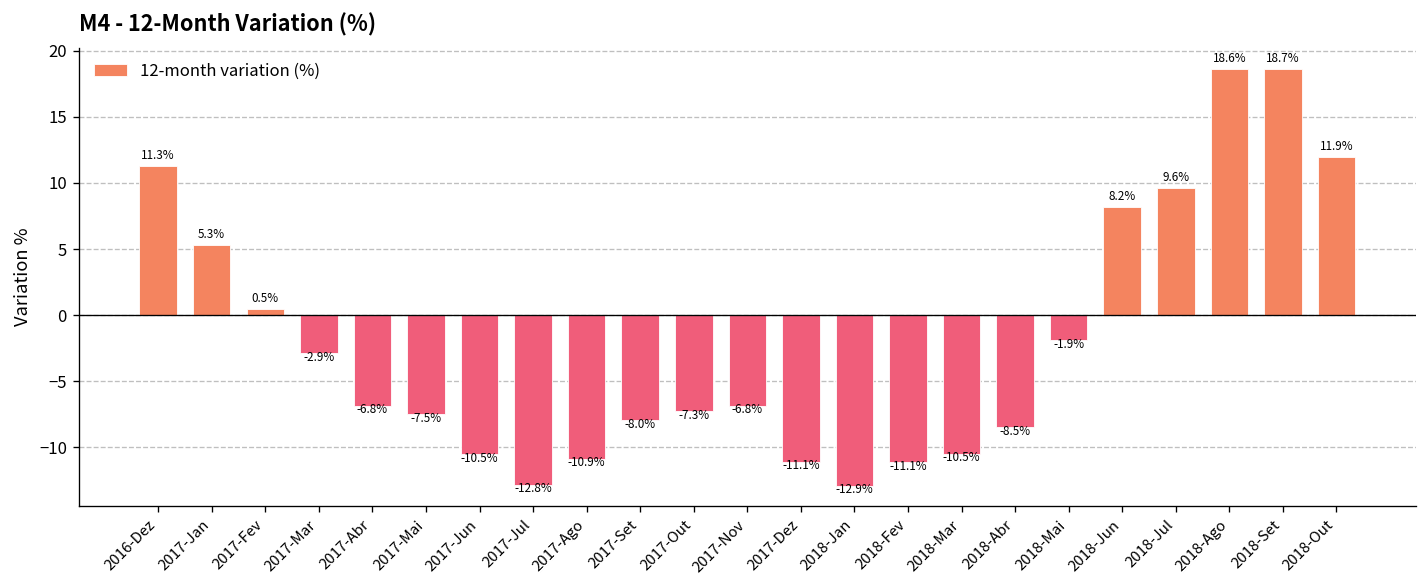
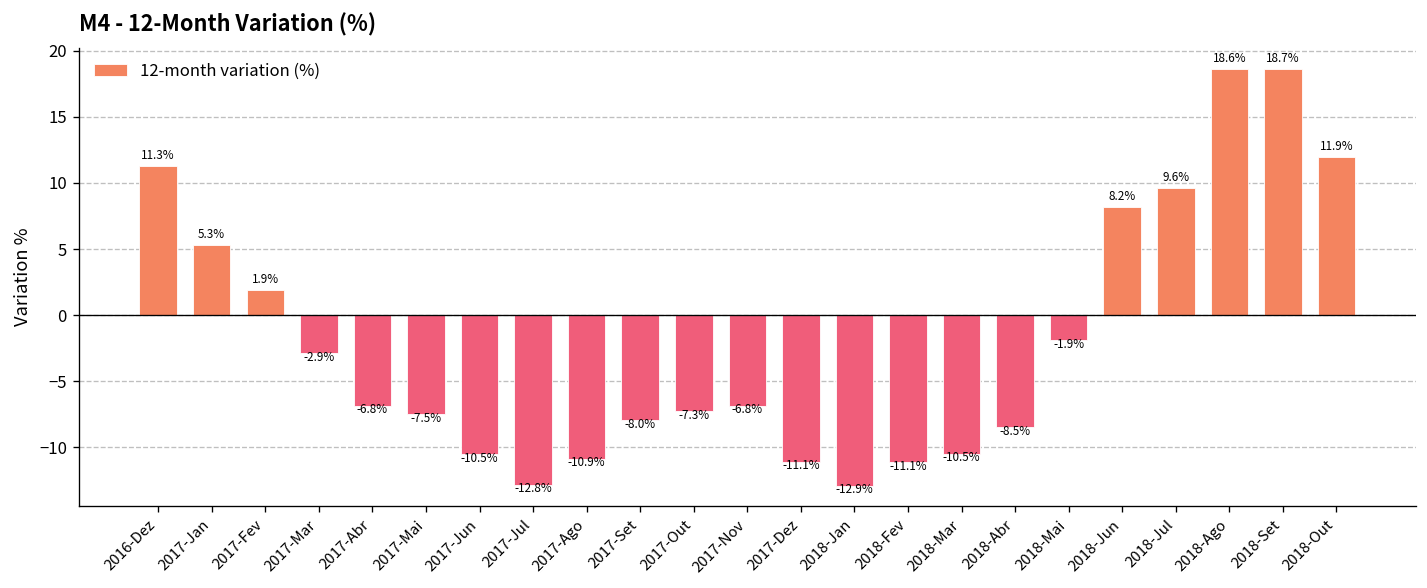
  {
    "2016-Dez": "11.3%",
    "2017-Jan": "5.3%",
-   "2017-Fev": "0.5%",
+   "2017-Fev": "1.9%",
    "2017-Mar": "-2.9%",
    "2017-Abr": "-6.8%",
    "2017-Mai": "-7.5%",
    "2017-Jun": "-10.5%",
    "2017-Jul": "-12.8%",
    "2017-Ago": "-10.9%",
    "2017-Set": "-8.0%",
    "2017-Out": "-7.3%",
    "2017-Nov": "-6.8%",
    "2017-Dez": "-11.1%",
    "2018-Jan": "-12.9%",
    "2018-Fev": "-11.1%",
    "2018-Mar": "-10.5%",
    "2018-Abr": "-8.5%",
    "2018-Mai": "-1.9%",
    "2018-Jun": "8.2%",
    "2018-Jul": "9.6%",
    "2018-Ago": "18.6%",
    "2018-Set": "18.7%",
    "2018-Out": "11.9%"
  }
